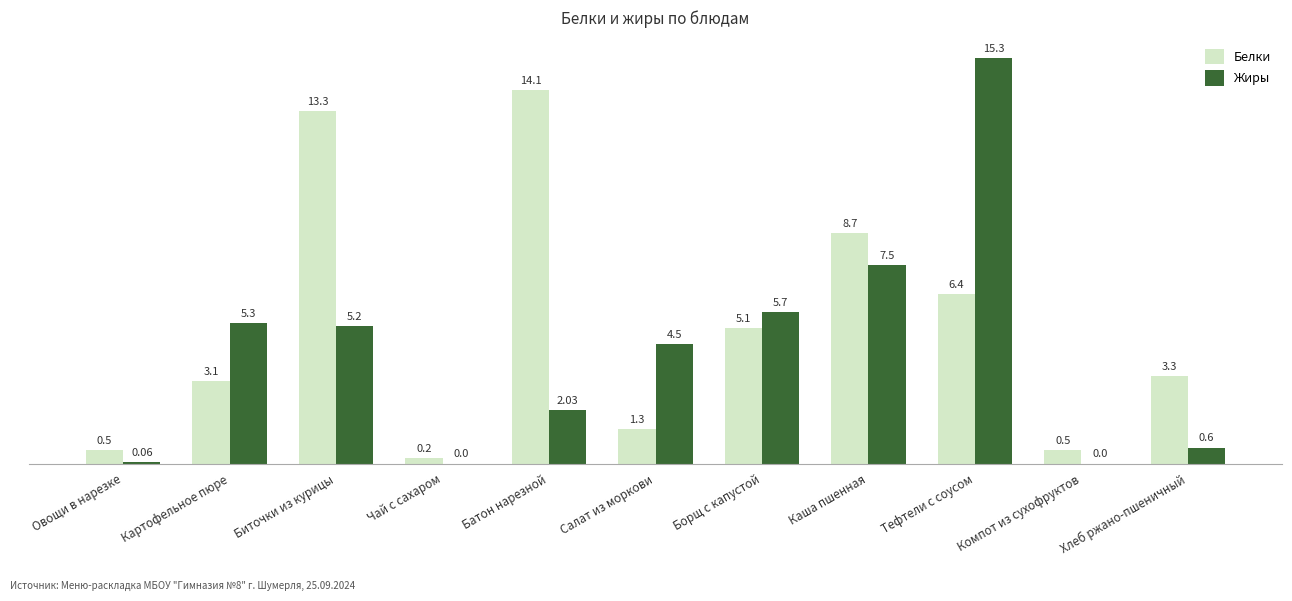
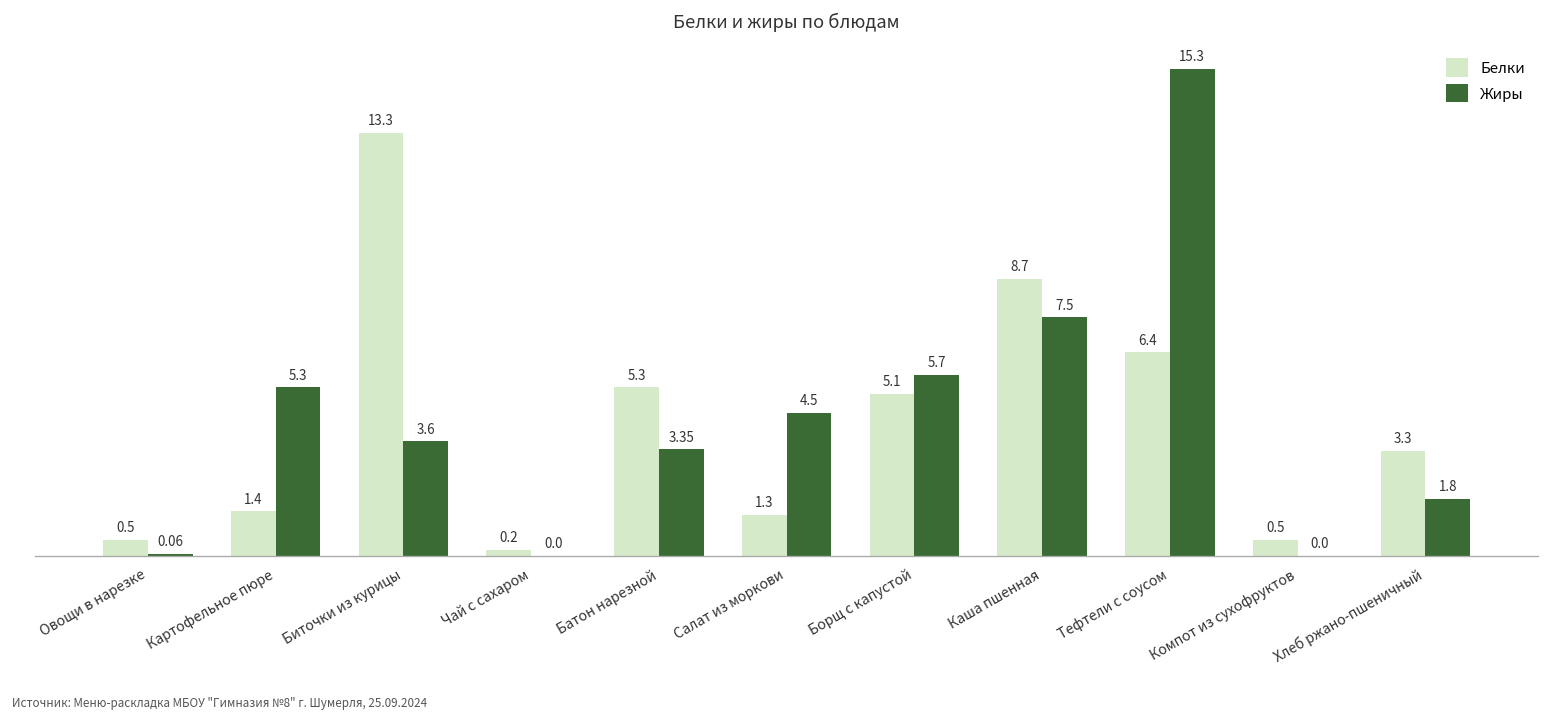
  {
    "Белки": {
      "Овощи в нарезке": 0.5,
-     "Картофельное пюре": 3.1,
+     "Картофельное пюре": 1.4,
      "Биточки из курицы": 13.3,
      "Чай с сахаром": 0.2,
-     "Батон нарезной": 14.1,
+     "Батон нарезной": 5.3,
      "Салат из моркови": 1.3,
      "Борщ с капустой": 5.1,
      "Каша пшенная": 8.7,
      "Тефтели с соусом": 6.4,
      "Компот из сухофруктов": 0.5,
      "Хлеб ржано-пшеничный": 3.3
    },
    "Жиры": {
      "Овощи в нарезке": 0.06,
      "Картофельное пюре": 5.3,
-     "Биточки из курицы": 5.2,
+     "Биточки из курицы": 3.6,
      "Чай с сахаром": 0.0,
-     "Батон нарезной": 2.03,
+     "Батон нарезной": 3.35,
      "Салат из моркови": 4.5,
      "Борщ с капустой": 5.7,
      "Каша пшенная": 7.5,
      "Тефтели с соусом": 15.3,
      "Компот из сухофруктов": 0.0,
-     "Хлеб ржано-пшеничный": 0.6
+     "Хлеб ржано-пшеничный": 1.8
    }
  }
